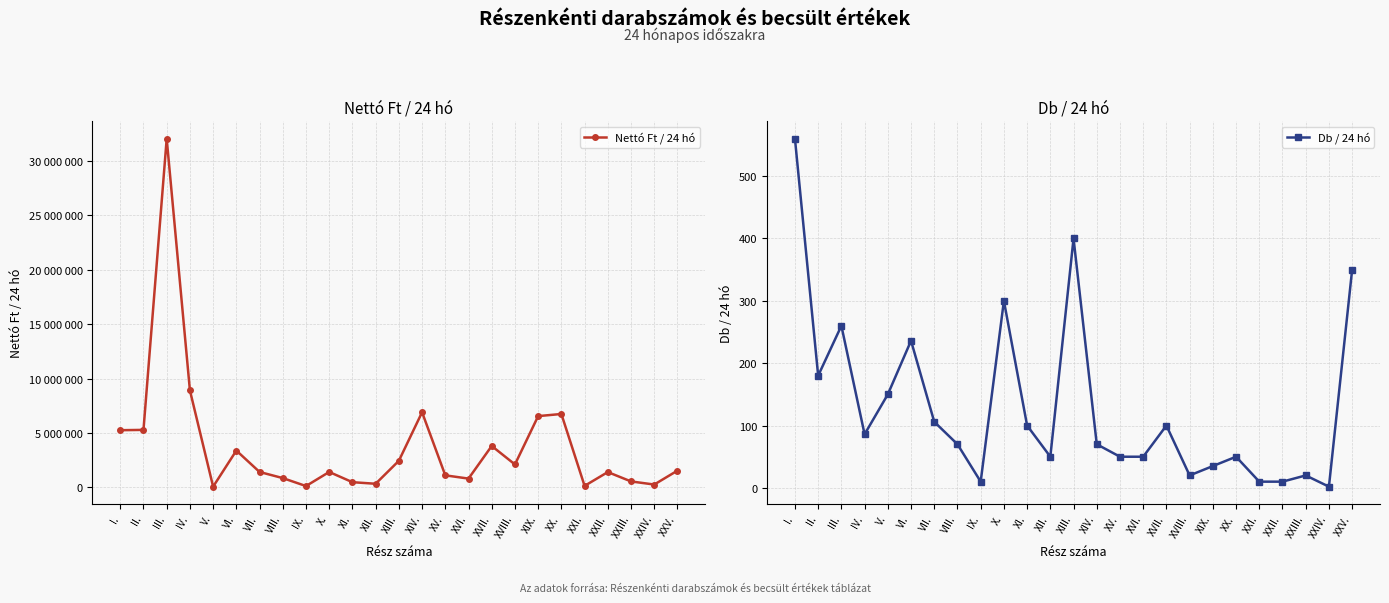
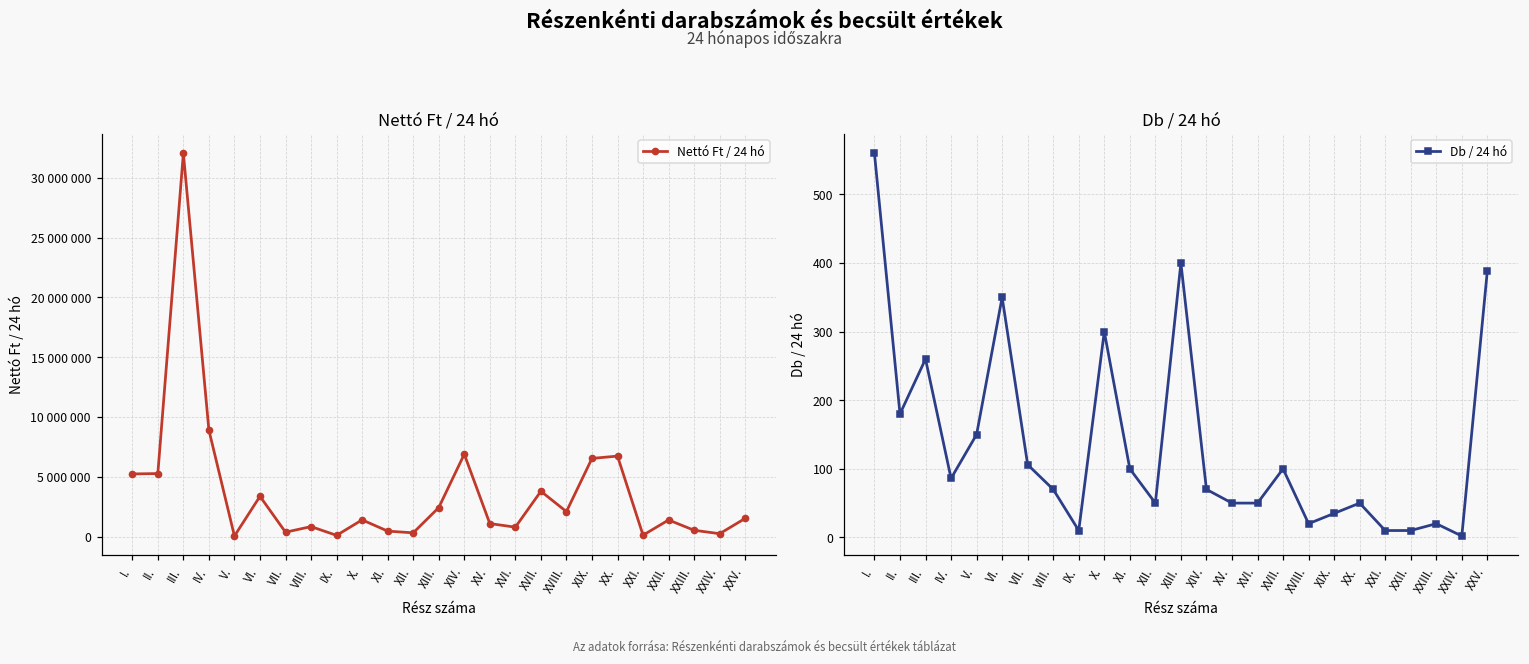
  {
    "Nettó Ft / 24 hó": {
      "I.": 5200000,
      "II.": 5300000,
      "III.": 32000000,
      "IV.": 8900000,
      "V.": 100000,
      "VI.": 3400000,
-     "VII.": 1400000,
+     "VII.": 400000,
      "VIII.": 800000,
      "IX.": 100000,
      "X.": 1400000,
      "XI.": 500000,
      "XII.": 300000,
      "XIII.": 2400000,
      "XIV.": 6900000,
      "XV.": 1100000,
      "XVI.": 800000,
      "XVII.": 3800000,
      "XVIII.": 2100000,
      "XIX.": 6500000,
      "XX.": 6700000,
      "XXI.": 100000,
      "XXII.": 1400000,
      "XXIII.": 500000,
      "XXIV.": 300000,
      "XXV.": 1500000
    },
    "Db / 24 hó": {
      "I.": 560,
      "II.": 180,
      "III.": 260,
      "IV.": 90,
      "V.": 150,
-     "VI.": 240,
+     "VI.": 350,
      "VII.": 110,
      "VIII.": 70,
      "IX.": 10,
      "X.": 300,
      "XI.": 100,
      "XII.": 50,
      "XIII.": 400,
      "XIV.": 70,
      "XV.": 50,
      "XVI.": 50,
      "XVII.": 100,
      "XVIII.": 20,
      "XIX.": 40,
      "XX.": 50,
      "XXI.": 10,
      "XXII.": 10,
      "XXIII.": 20,
      "XXIV.": 0,
-     "XXV.": 350
+     "XXV.": 390
    }
  }
